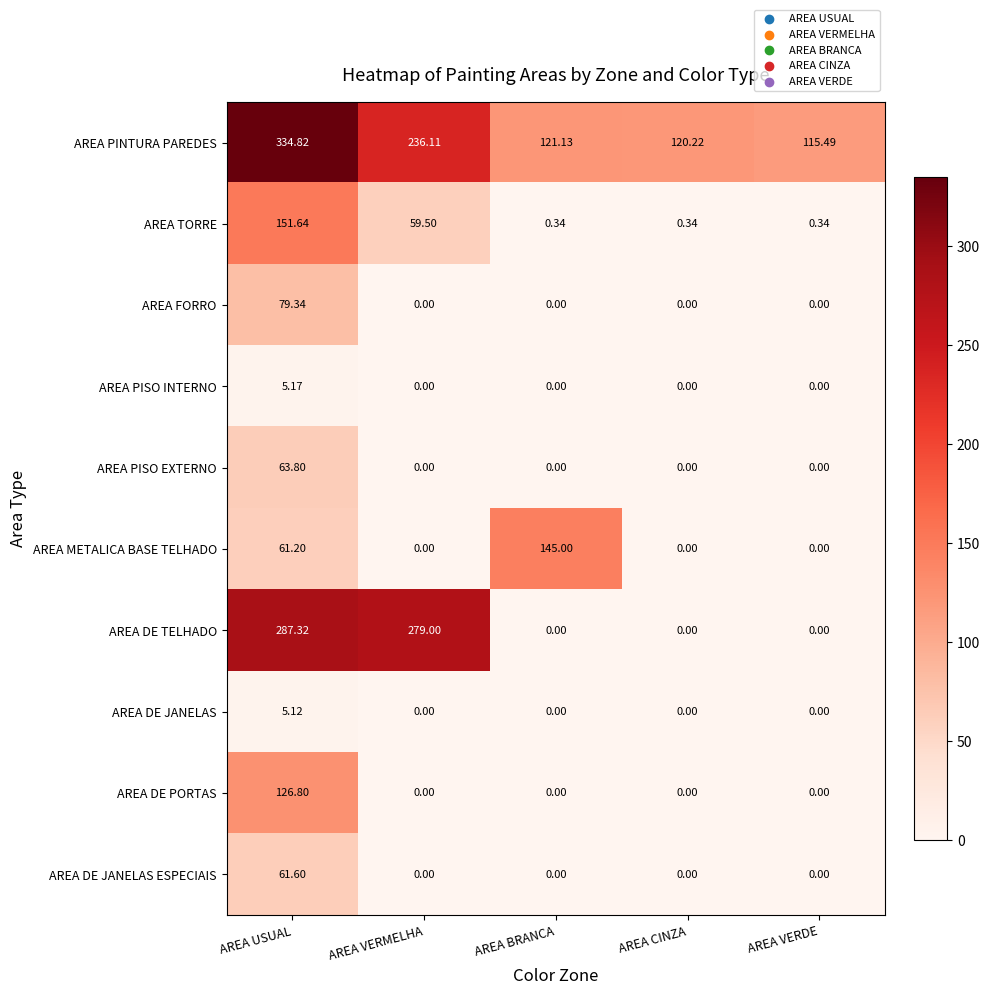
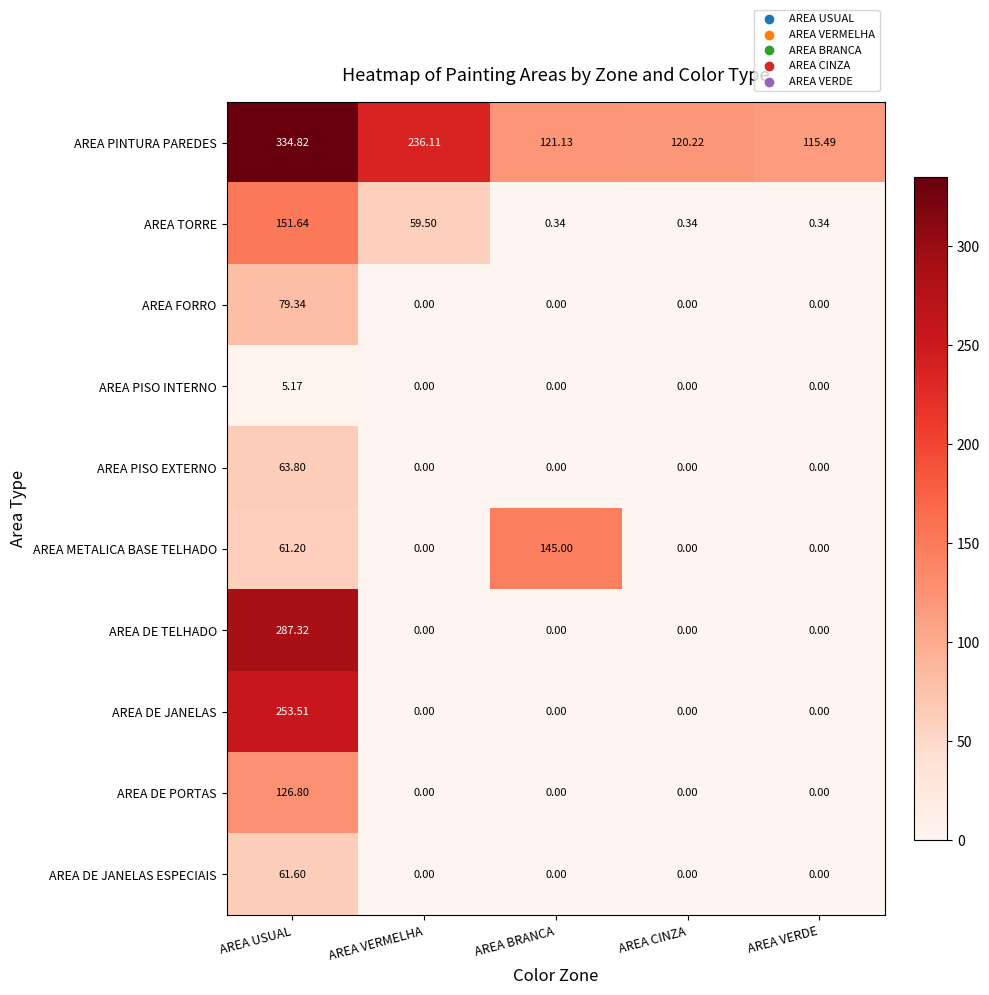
  {
    "AREA PINTURA PAREDES": {
      "AREA USUAL": 334.82,
      "AREA VERMELHA": 236.11,
      "AREA BRANCA": 121.13,
      "AREA CINZA": 120.22,
      "AREA VERDE": 115.49
    },
    "AREA TORRE": {
      "AREA USUAL": 151.64,
      "AREA VERMELHA": 59.50,
      "AREA BRANCA": 0.34,
      "AREA CINZA": 0.34,
      "AREA VERDE": 0.34
    },
    "AREA FORRO": {
      "AREA USUAL": 79.34,
      "AREA VERMELHA": 0.00,
      "AREA BRANCA": 0.00,
      "AREA CINZA": 0.00,
      "AREA VERDE": 0.00
    },
    "AREA PISO INTERNO": {
      "AREA USUAL": 5.17,
      "AREA VERMELHA": 0.00,
      "AREA BRANCA": 0.00,
      "AREA CINZA": 0.00,
      "AREA VERDE": 0.00
    },
    "AREA PISO EXTERNO": {
      "AREA USUAL": 63.80,
      "AREA VERMELHA": 0.00,
      "AREA BRANCA": 0.00,
      "AREA CINZA": 0.00,
      "AREA VERDE": 0.00
    },
    "AREA METALICA BASE TELHADO": {
      "AREA USUAL": 61.20,
      "AREA VERMELHA": 0.00,
      "AREA BRANCA": 145.00,
      "AREA CINZA": 0.00,
      "AREA VERDE": 0.00
    },
    "AREA DE TELHADO": {
      "AREA USUAL": 287.32,
-     "AREA VERMELHA": 279.00,
+     "AREA VERMELHA": 0.00,
      "AREA BRANCA": 0.00,
      "AREA CINZA": 0.00,
      "AREA VERDE": 0.00
    },
    "AREA DE JANELAS": {
-     "AREA USUAL": 5.12,
+     "AREA USUAL": 253.51,
      "AREA VERMELHA": 0.00,
      "AREA BRANCA": 0.00,
      "AREA CINZA": 0.00,
      "AREA VERDE": 0.00
    },
    "AREA DE PORTAS": {
      "AREA USUAL": 126.80,
      "AREA VERMELHA": 0.00,
      "AREA BRANCA": 0.00,
      "AREA CINZA": 0.00,
      "AREA VERDE": 0.00
    },
    "AREA DE JANELAS ESPECIAIS": {
      "AREA USUAL": 61.60,
      "AREA VERMELHA": 0.00,
      "AREA BRANCA": 0.00,
      "AREA CINZA": 0.00,
      "AREA VERDE": 0.00
    }
  }
